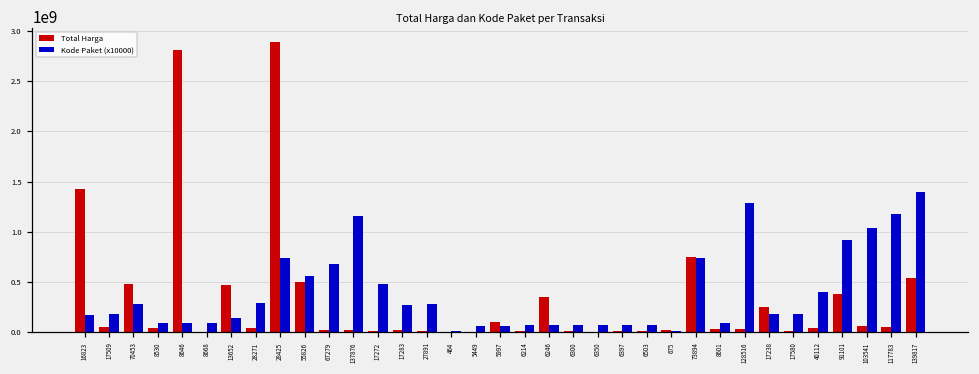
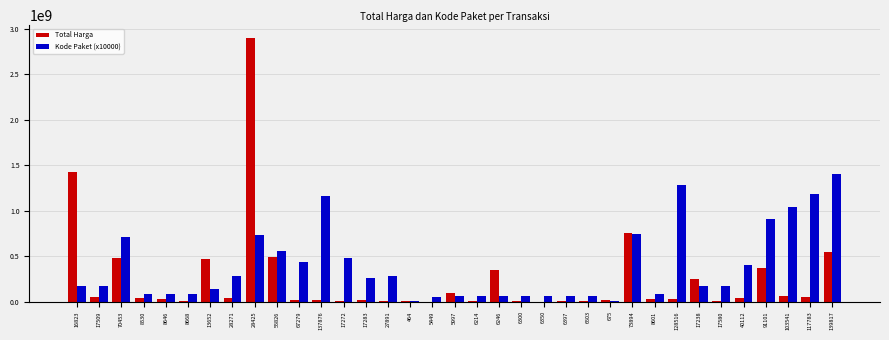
  {
    "Total Harga": {
      "16823": 1400000000,
      "17509": 0,
      "70453": 500000000,
      "8530": 0,
-     "8646": 2800000000,
+     "8646": 0,
      "13652": 500000000,
      "28271": 0,
      "28425": 2900000000,
      "55826": 500000000,
      "5997": 100000000,
      "6246": 300000000,
      "73894": 700000000,
      "17238": 300000000,
      "40112": 0,
      "91101": 400000000,
      "103541": 100000000,
      "117783": 100000000,
      "139817": 500000000
    },
    "Kode Paket (x10000)": {
      "16823": 200000000,
      "17509": 200000000,
-     "70453": 300000000,
+     "70453": 700000000,
      "8530": 100000000,
      "8646": 100000000,
      "8668": 100000000,
      "13652": 100000000,
      "28271": 300000000,
      "28425": 700000000,
      "55826": 600000000,
-     "67279": 700000000,
+     "67279": 400000000,
      "137876": 1200000000,
      "17272": 500000000,
      "17283": 300000000,
      "27891": 300000000,
      "5449": 100000000,
      "5997": 100000000,
      "6214": 100000000,
      "6246": 100000000,
      "6300": 100000000,
      "6350": 100000000,
      "6397": 100000000,
      "6503": 100000000,
      "73894": 700000000,
      "8601": 100000000,
      "128516": 1300000000,
      "17238": 200000000,
      "17580": 200000000,
      "40112": 400000000,
      "91101": 900000000,
      "103541": 1000000000,
      "117783": 1200000000,
      "139817": 1400000000
    }
  }
